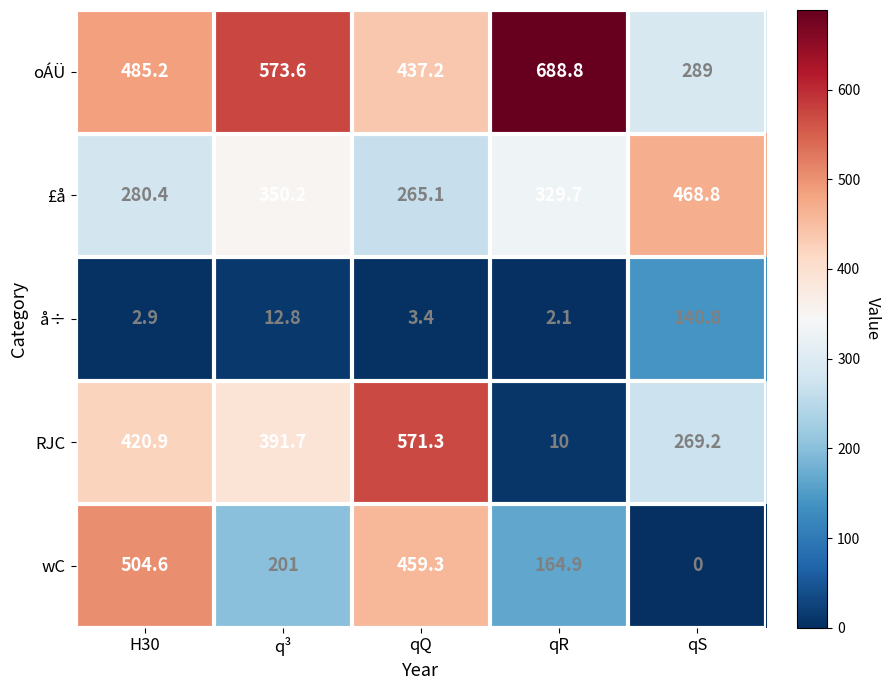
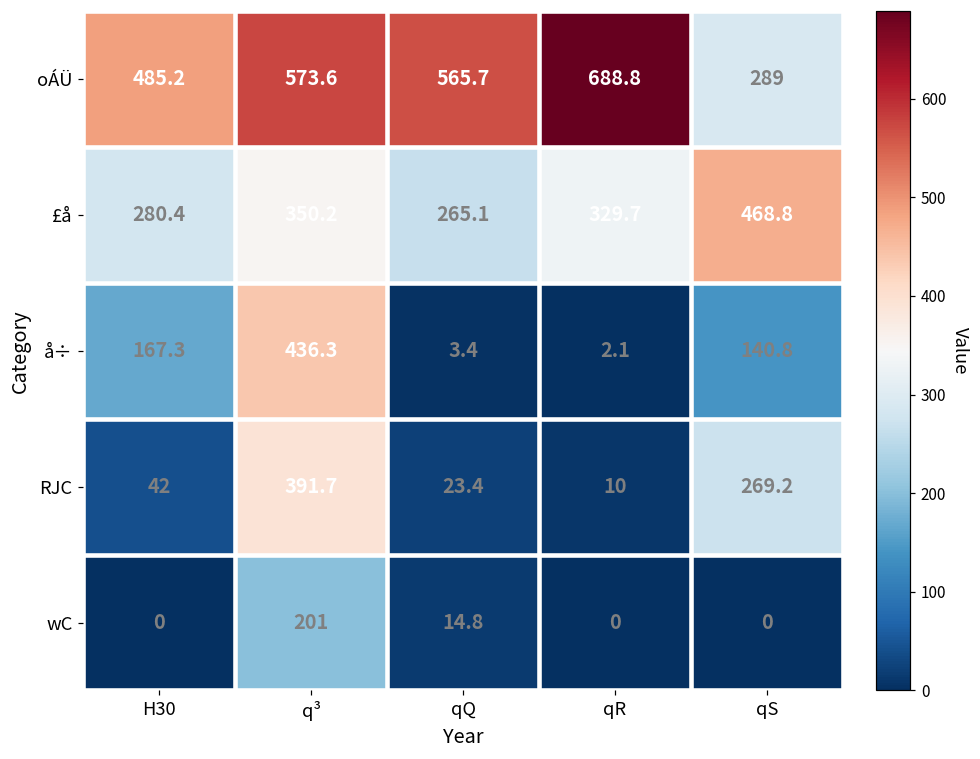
  {
    "oÁÜ": {
      "H30": 485.2,
      "q³": 573.6,
-     "qQ": 437.2,
+     "qQ": 565.7,
      "qR": 688.8,
      "qS": 289
    },
    "£å": {
      "H30": 280.4,
      "qQ": 265.1,
      "qS": 468.8
    },
    "å÷": {
-     "H30": 2.9,
-     "q³": 12.8,
+     "H30": 167.3,
+     "q³": 436.3,
      "qQ": 3.4,
      "qR": 2.1,
      "qS": 140.8
    },
    "RJC": {
-     "H30": 420.9,
-     "qQ": 571.3,
+     "H30": 42,
+     "qQ": 23.4,
      "qR": 10,
      "qS": 269.2
    },
    "wC": {
-     "H30": 504.6,
+     "H30": 0,
      "q³": 201,
-     "qQ": 459.3,
-     "qR": 164.9,
+     "qQ": 14.8,
+     "qR": 0,
      "qS": 0
    }
  }
